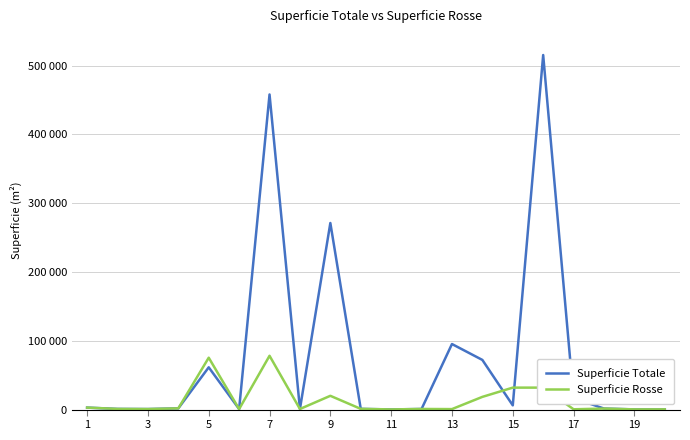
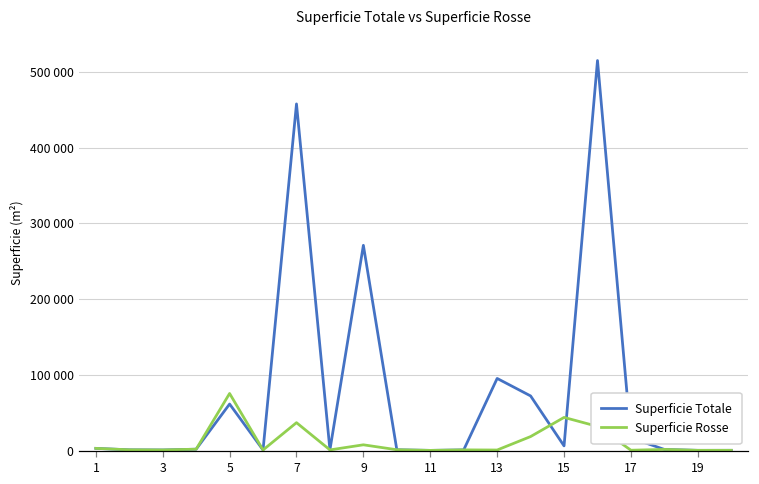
  {
    "Superficie Totale": {
      "5": 60000,
      "7": 460000,
      "9": 270000,
      "13": 100000,
      "15": 10000
    },
    "Superficie Rosse": {
      "5": 80000,
-     "7": 80000,
-     "9": 20000,
+     "7": 40000,
+     "9": 10000,
      "13": 0,
-     "15": 30000,
+     "15": 40000,
      "17": 0
    }
  }
